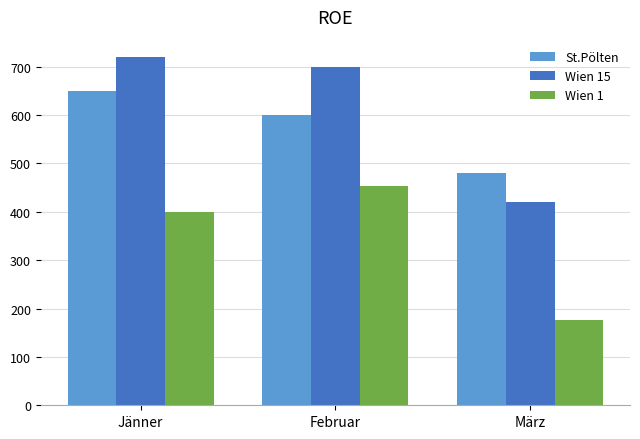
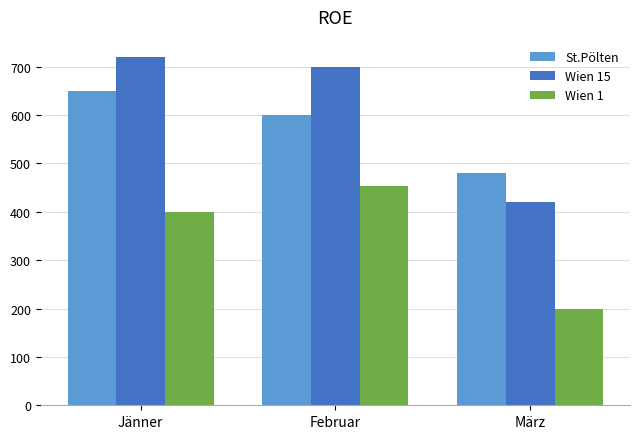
  {
    "Wien 1": {
      "Jänner": 400,
      "Februar": 450,
-     "März": 180
+     "März": 200
    }
  }
